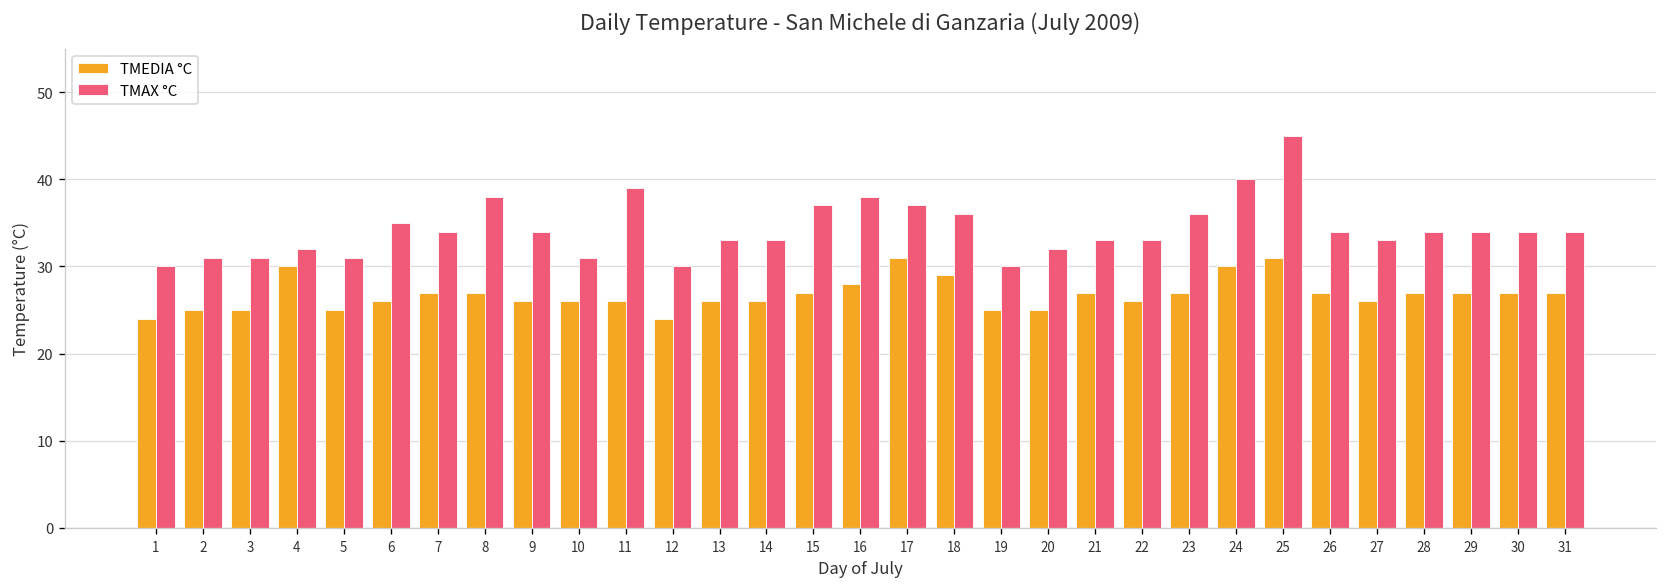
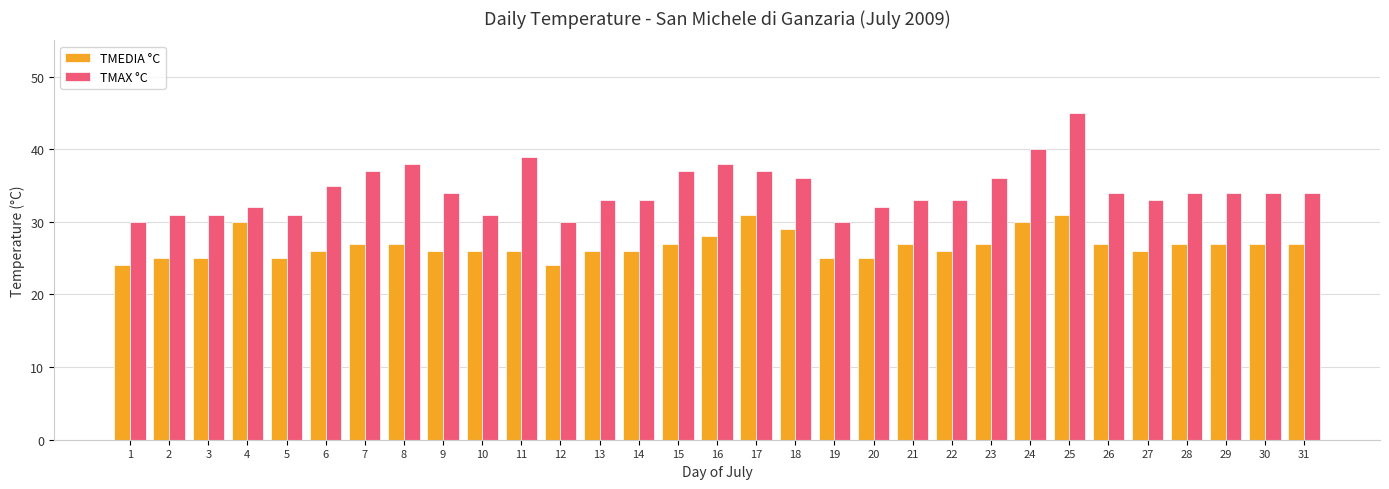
  {
    "TMEDIA °C": {
      "1": 24,
      "2": 25,
      "3": 25,
      "4": 30,
      "5": 25,
      "6": 26,
      "7": 27,
      "8": 27,
      "9": 26,
      "10": 26,
      "11": 26,
      "12": 24,
      "13": 26,
      "14": 26,
      "15": 27,
      "16": 28,
      "17": 31,
      "18": 29,
      "19": 25,
      "20": 25,
      "21": 27,
      "22": 26,
      "23": 27,
      "24": 30,
      "25": 31,
      "26": 27,
      "27": 26,
      "28": 27,
      "29": 27,
      "30": 27,
      "31": 27
    },
    "TMAX °C": {
      "1": 30,
      "2": 31,
      "3": 31,
      "4": 32,
      "5": 31,
      "6": 35,
-     "7": 34,
+     "7": 37,
      "8": 38,
      "9": 34,
      "10": 31,
      "11": 39,
      "12": 30,
      "13": 33,
      "14": 33,
      "15": 37,
      "16": 38,
      "17": 37,
      "18": 36,
      "19": 30,
      "20": 32,
      "21": 33,
      "22": 33,
      "23": 36,
      "24": 40,
      "25": 45,
      "26": 34,
      "27": 33,
      "28": 34,
      "29": 34,
      "30": 34,
      "31": 34
    }
  }
